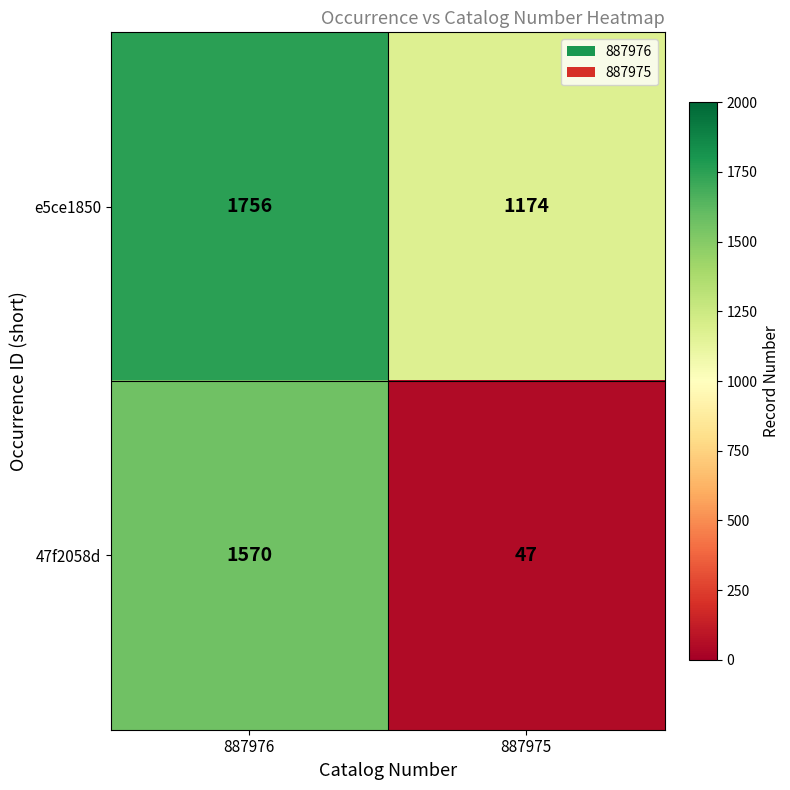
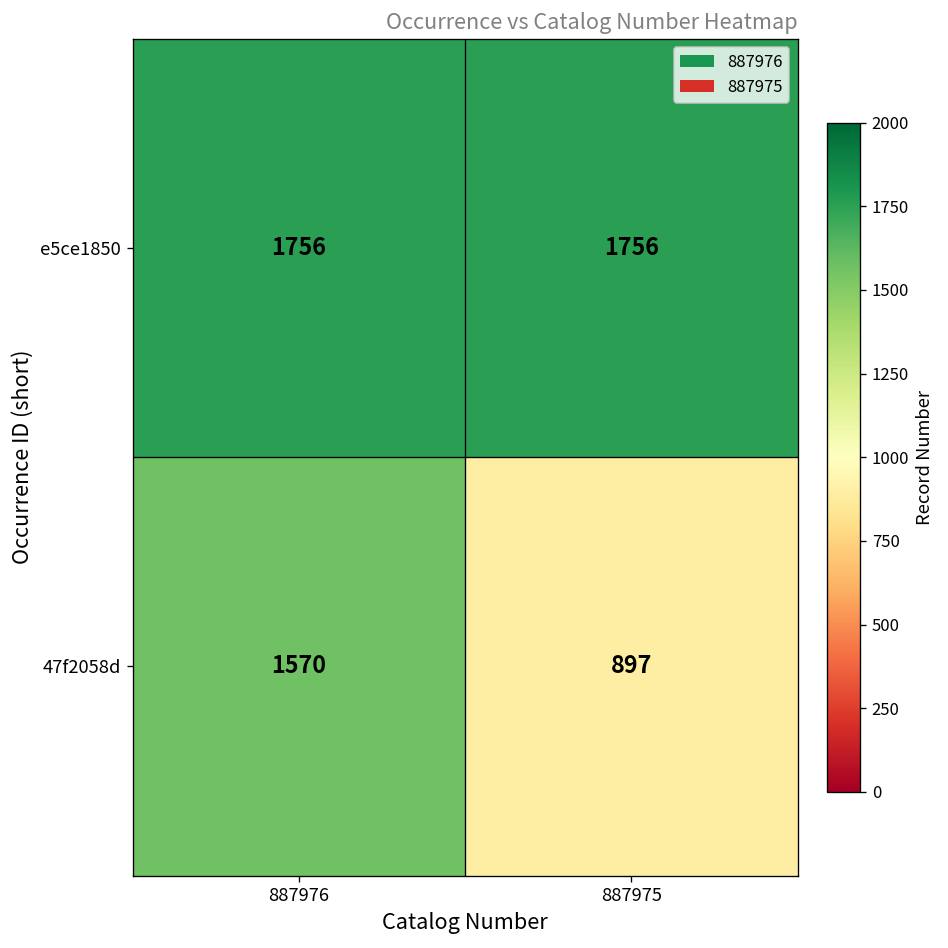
  {
    "e5ce1850": {
      "887976": 1756,
-     "887975": 1174
+     "887975": 1756
    },
    "47f2058d": {
      "887976": 1570,
-     "887975": 47
+     "887975": 897
    }
  }
